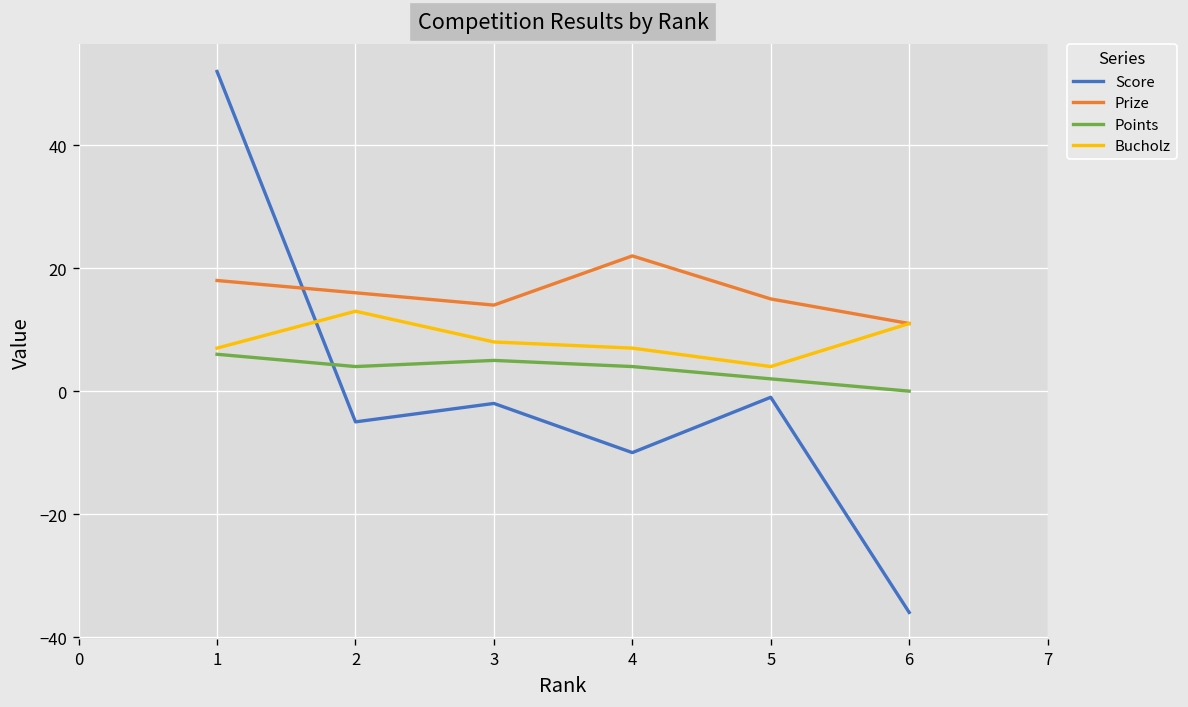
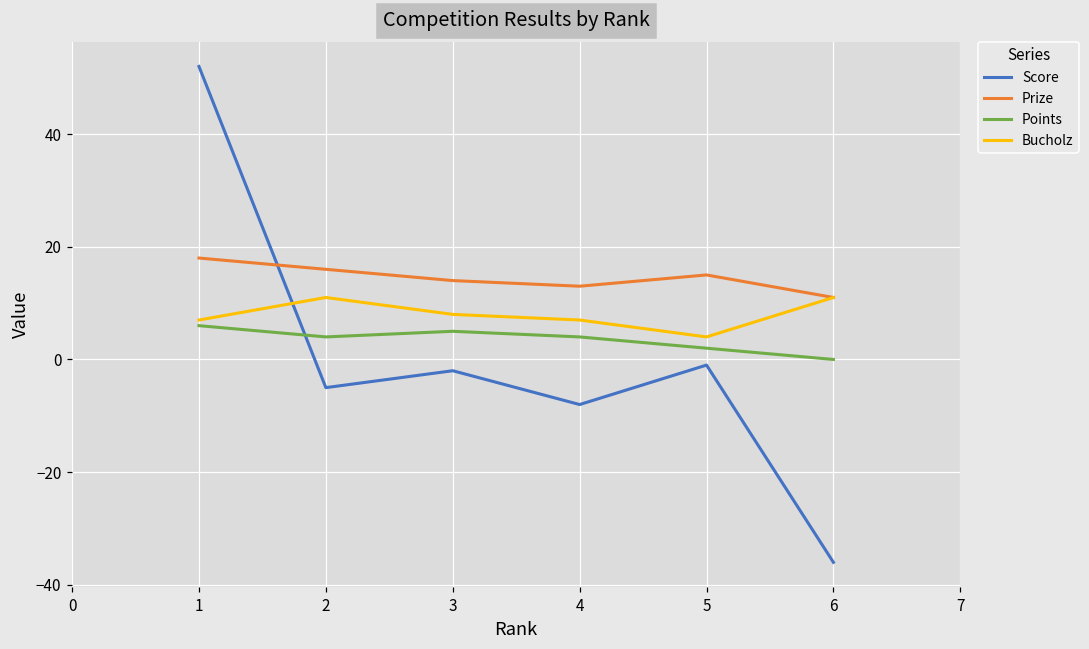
  {
    "Score": {
      "1": 52,
      "2": -5,
      "3": -2,
-     "4": -10,
+     "4": -8,
      "5": -1,
      "6": -36
    },
    "Prize": {
      "1": 18,
      "2": 16,
      "3": 14,
-     "4": 22,
+     "4": 13,
      "5": 15
    },
    "Points": {
      "1": 6,
      "2": 4,
      "3": 5,
      "4": 4,
      "5": 2,
      "6": 0
    },
    "Bucholz": {
      "1": 7,
-     "2": 13,
+     "2": 11,
      "3": 8,
      "4": 7,
      "5": 4
    }
  }
